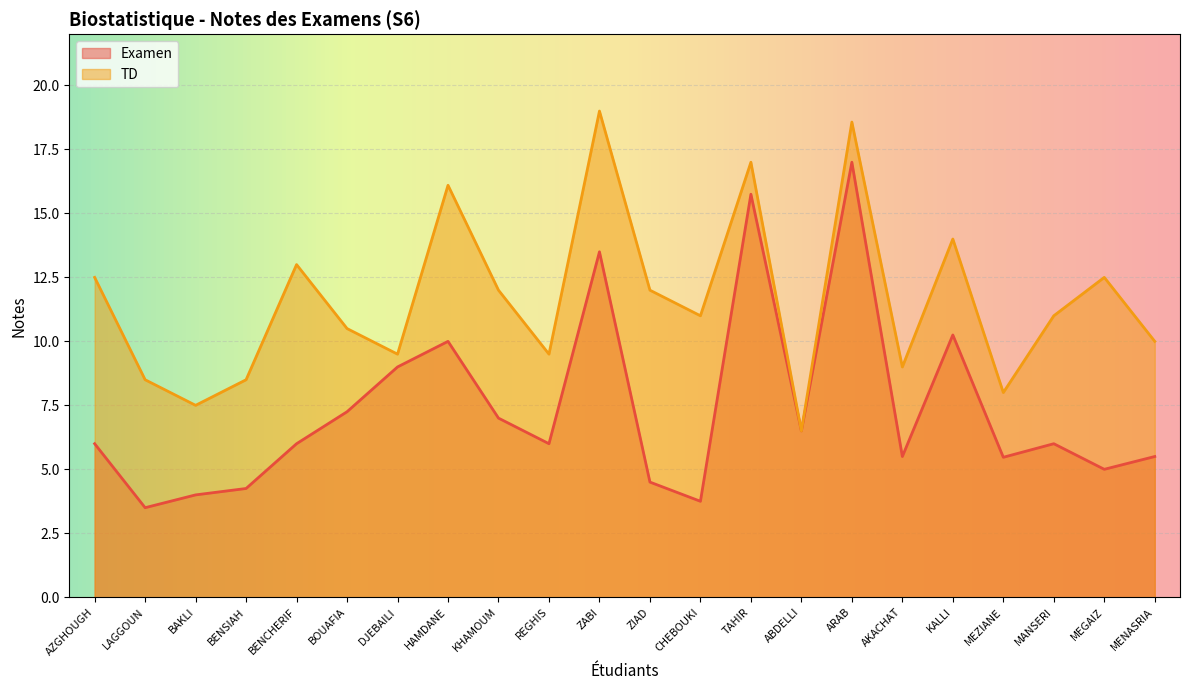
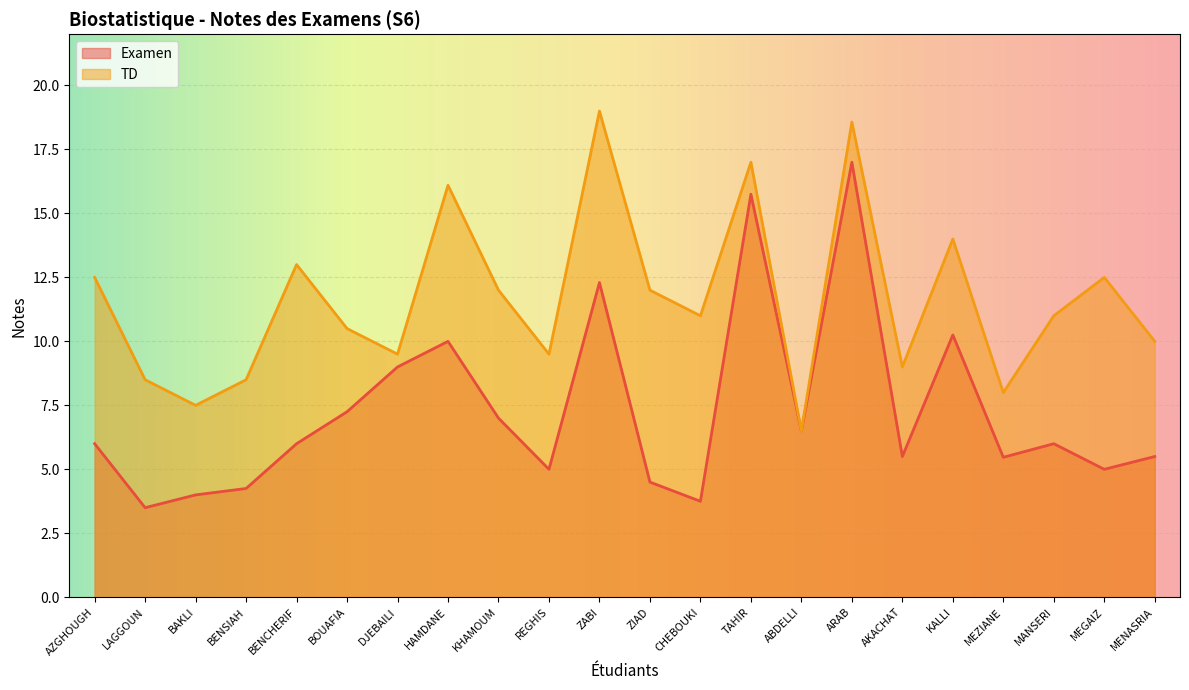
  {
    "Examen": {
      "AZGHOUGH": 6.0,
      "LAGGOUN": 3.5,
      "BAKLI": 4.0,
      "BENSIAH": 4.3,
      "BENCHERIF": 6.0,
      "BOUAFIA": 7.3,
      "DJEBAILI": 9.0,
      "HAMDANE": 10.0,
      "KHAMOUM": 7.0,
-     "REGHIS": 6,
-     "ZABI": 13.5,
+     "REGHIS": 5,
+     "ZABI": 12.3,
      "ZIAD": 4.5,
      "CHEBOUKI": 3.8,
      "TAHIR": 15.8,
      "ARAB": 17.0,
      "AKACHAT": 5.5,
      "KALLI": 10.3,
      "MEZIANE": 5.5,
      "MANSERI": 6.0,
      "MEGAIZ": 5.0,
      "MENASRIA": 5.5
    },
    "TD": {
      "AZGHOUGH": 12.5,
      "LAGGOUN": 8.5,
      "BAKLI": 7.5,
      "BENSIAH": 8.5,
      "BENCHERIF": 13.0,
      "BOUAFIA": 10.5,
      "DJEBAILI": 9.5,
      "HAMDANE": 16.1,
      "KHAMOUM": 12.0,
      "REGHIS": 9.5,
      "ZABI": 19.0,
      "ZIAD": 12.0,
      "CHEBOUKI": 11.0,
      "TAHIR": 17.0,
      "ARAB": 18.6,
      "AKACHAT": 9.0,
      "KALLI": 14.0,
      "MEZIANE": 8.0,
      "MANSERI": 11.0,
      "MEGAIZ": 12.5,
      "MENASRIA": 10.0
    }
  }
